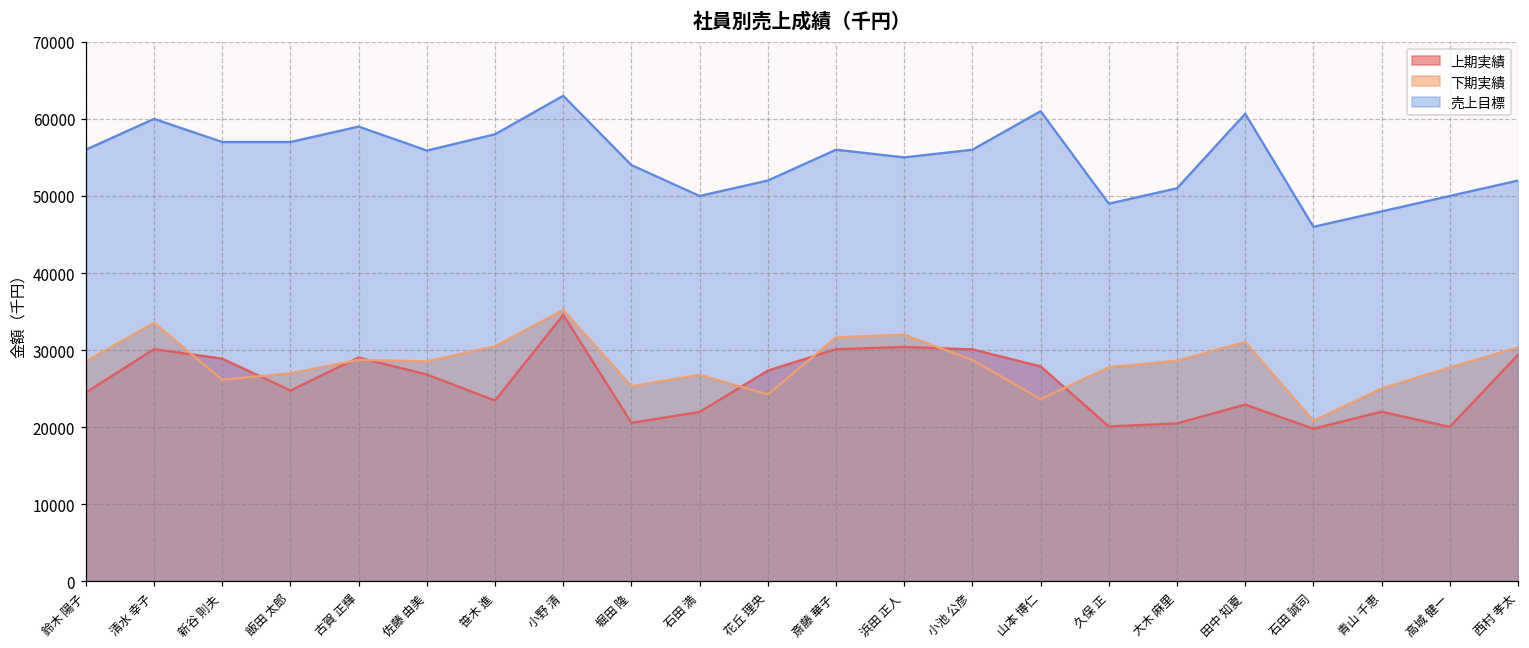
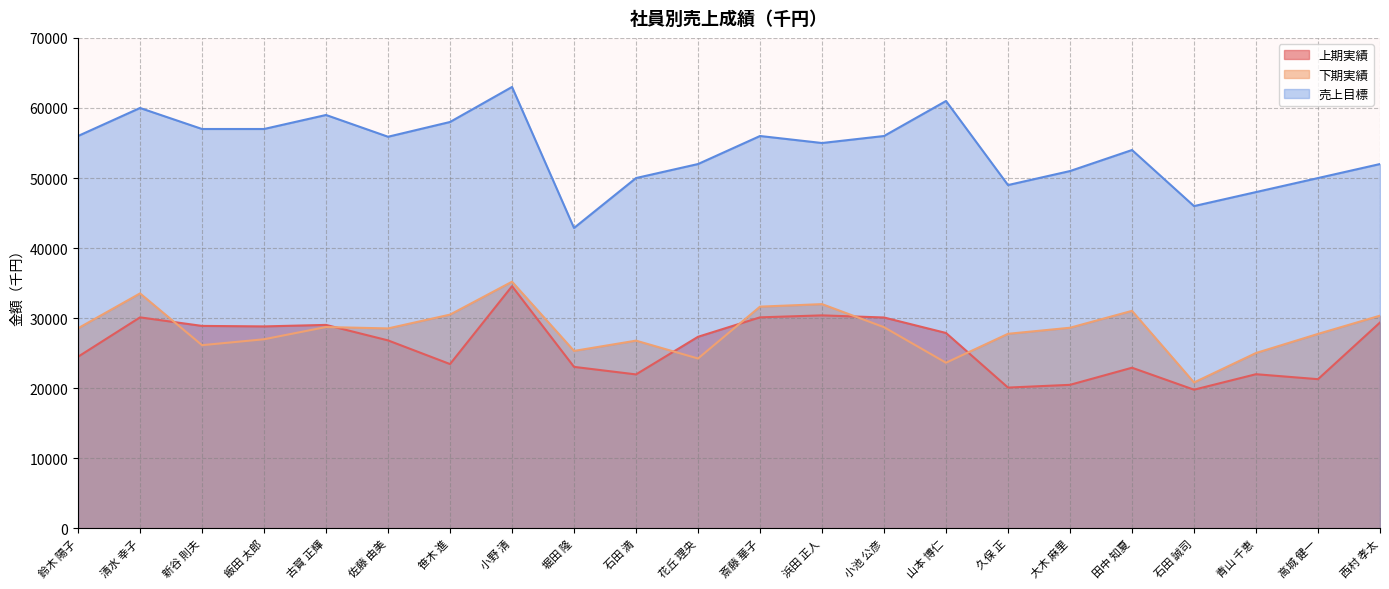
  {
    "上期実績": {
      "鈴木 陽子": 25000,
      "清水 幸子": 30000,
      "新谷 則夫": 29000,
-     "飯田 太郎": 25000,
+     "飯田 太郎": 29000,
      "佐藤 由美": 27000,
      "笹木 進": 23000,
      "小野 清": 35000,
-     "堀田 隆": 21000,
+     "堀田 隆": 23000,
      "石田 満": 22000,
      "花丘 理央": 27000,
      "斎藤 華子": 30000,
      "浜田 正人": 30000,
      "小池 公彦": 30000,
      "山本 博仁": 28000,
      "久保 正": 20000,
      "大木 麻里": 20000,
      "田中 知夏": 23000,
      "石田 誠司": 20000,
      "青山 千恵": 22000,
-     "高城 健一": 20000,
+     "高城 健一": 21000,
      "西村 孝太": 29000
    },
    "下期実績": {
      "鈴木 陽子": 29000,
      "清水 幸子": 34000,
      "新谷 則夫": 26000,
      "飯田 太郎": 27000,
      "佐藤 由美": 29000,
      "笹木 進": 31000,
      "小野 清": 35000,
      "堀田 隆": 25000,
      "石田 満": 27000,
      "花丘 理央": 24000,
      "斎藤 華子": 32000,
      "浜田 正人": 32000,
      "小池 公彦": 29000,
      "山本 博仁": 24000,
      "久保 正": 28000,
      "大木 麻里": 29000,
      "田中 知夏": 31000,
      "石田 誠司": 21000,
      "青山 千恵": 25000,
      "高城 健一": 28000,
      "西村 孝太": 30000
    },
    "売上目標": {
      "鈴木 陽子": 56000,
      "清水 幸子": 60000,
      "新谷 則夫": 57000,
      "飯田 太郎": 57000,
      "古賀 正輝": 59000,
      "佐藤 由美": 56000,
      "笹木 進": 58000,
      "小野 清": 63000,
-     "堀田 隆": 54000,
+     "堀田 隆": 43000,
      "石田 満": 50000,
      "花丘 理央": 52000,
      "斎藤 華子": 56000,
      "浜田 正人": 55000,
      "小池 公彦": 56000,
      "山本 博仁": 61000,
      "久保 正": 49000,
      "大木 麻里": 51000,
-     "田中 知夏": 61000,
+     "田中 知夏": 54000,
      "石田 誠司": 46000,
      "青山 千恵": 48000,
      "高城 健一": 50000,
      "西村 孝太": 52000
    }
  }
